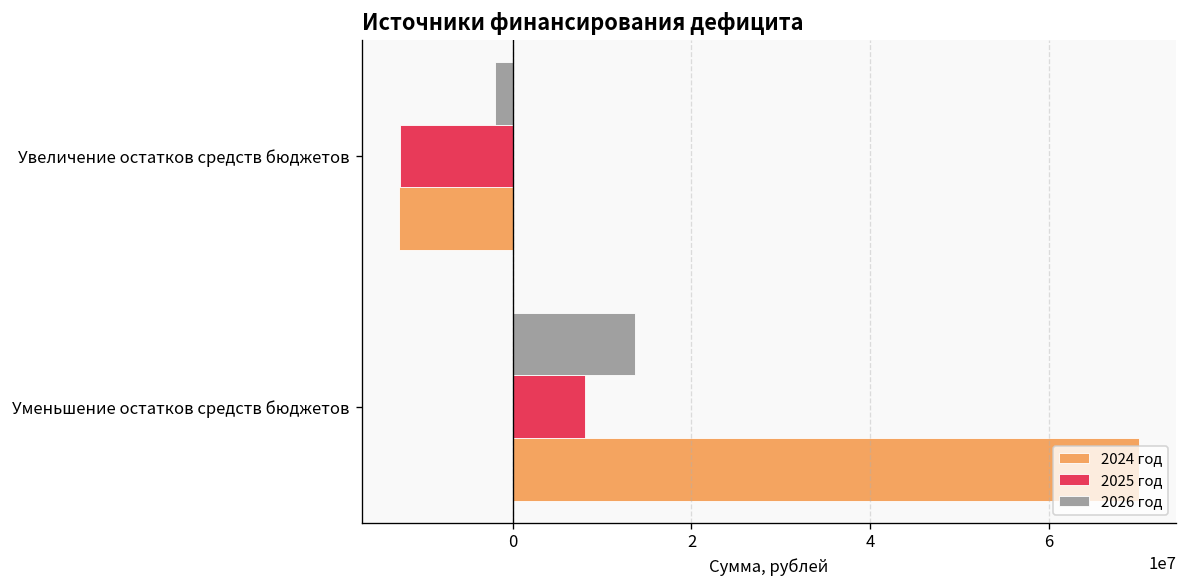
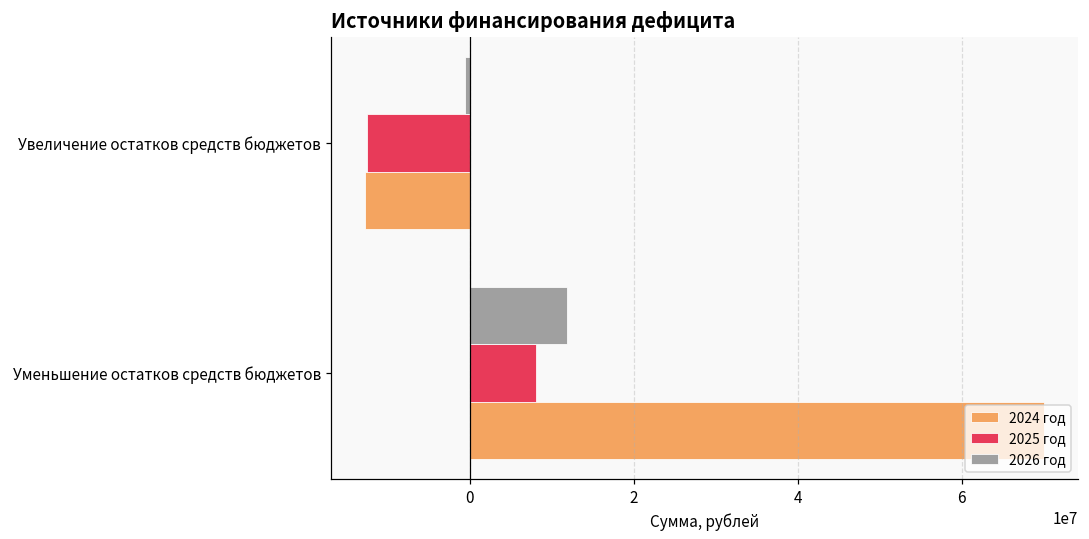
  {
    "2024 год": {
      "Увеличение остатков средств бюджетов": -13000000
    },
    "2025 год": {
      "Увеличение остатков средств бюджетов": -13000000,
      "Уменьшение остатков средств бюджетов": 8000000
    },
    "2026 год": {
-     "Увеличение остатков средств бюджетов": -2000000,
-     "Уменьшение остатков средств бюджетов": 14000000
+     "Увеличение остатков средств бюджетов": -1000000,
+     "Уменьшение остатков средств бюджетов": 12000000
    }
  }
